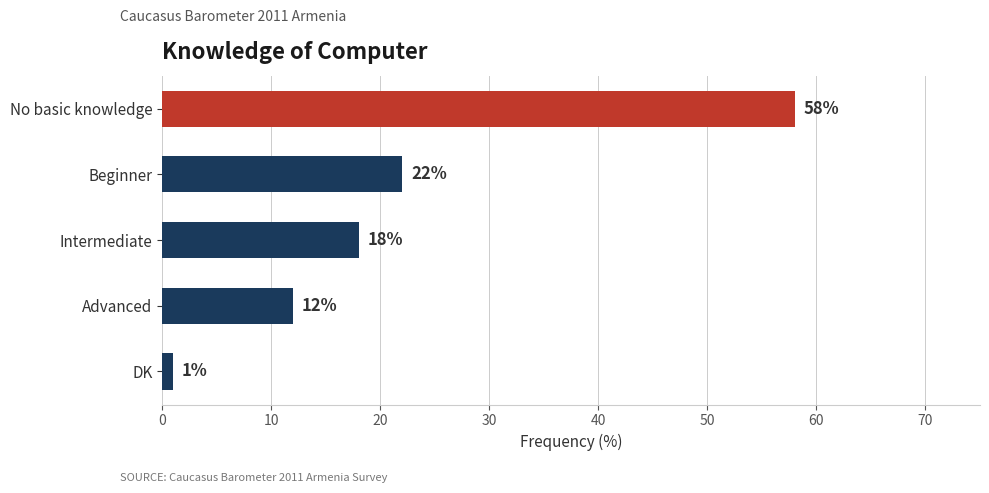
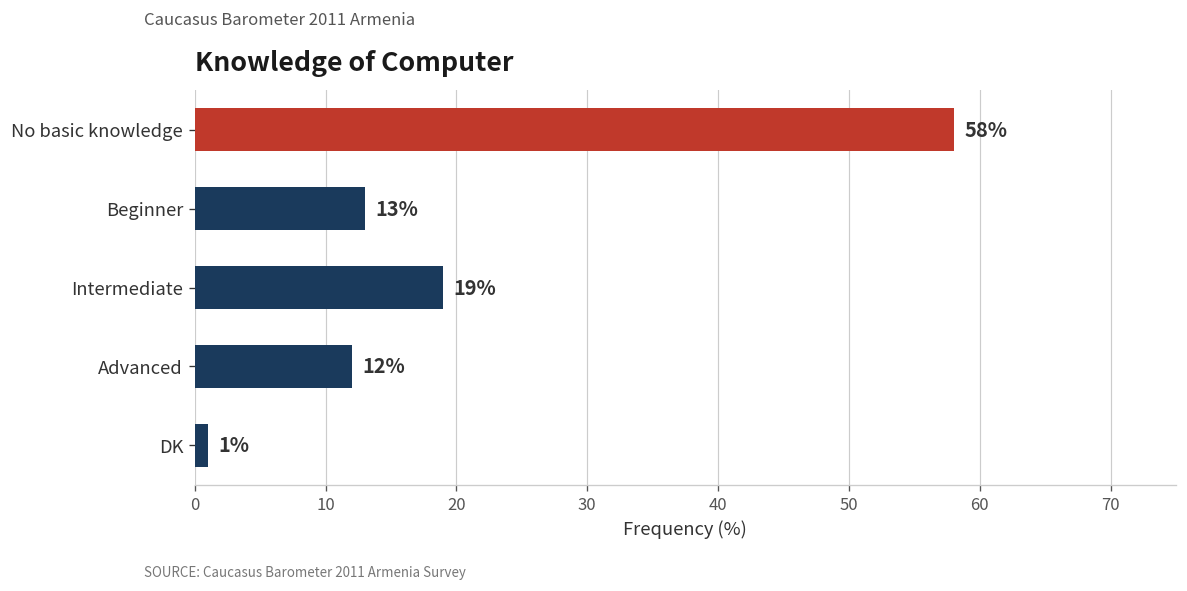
  {
    "No basic knowledge": "58%",
-   "Beginner": "22%",
-   "Intermediate": "18%",
+   "Beginner": "13%",
+   "Intermediate": "19%",
    "Advanced": "12%",
    "DK": "1%"
  }
